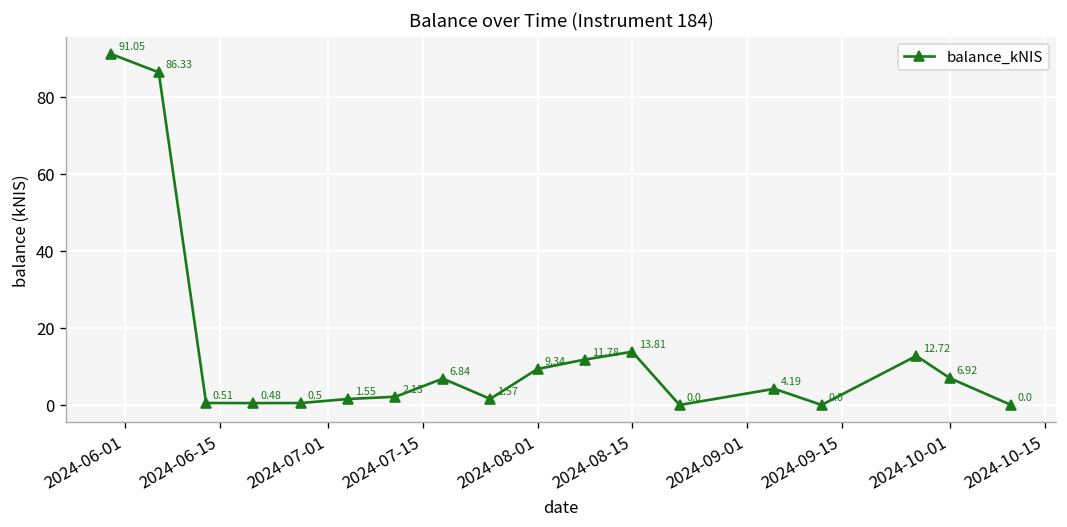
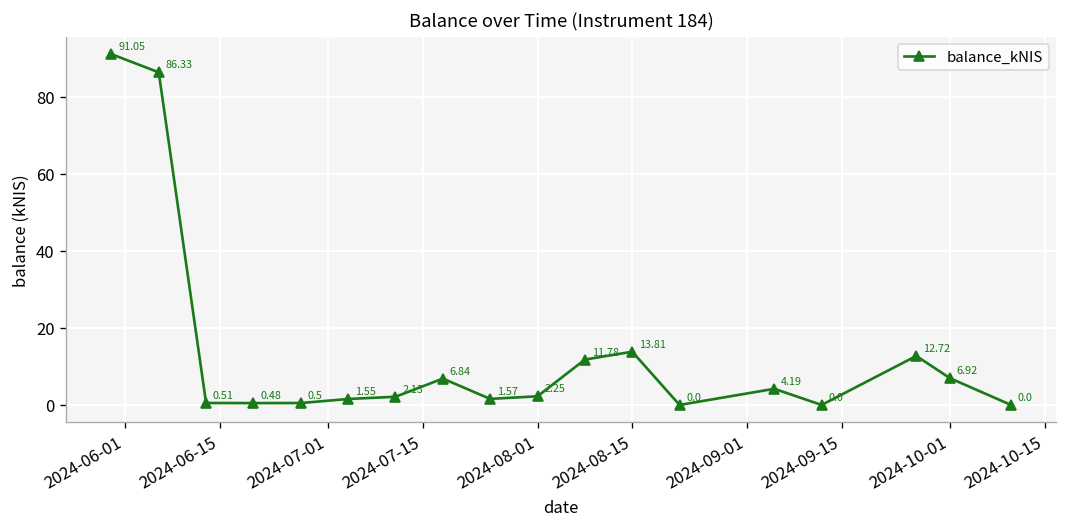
  {
-   "2024-08-01": 9.34,
+   "2024-08-01": 2.25,
    "2024-08-15": 13.81,
    "2024-10-01": 6.92
  }
